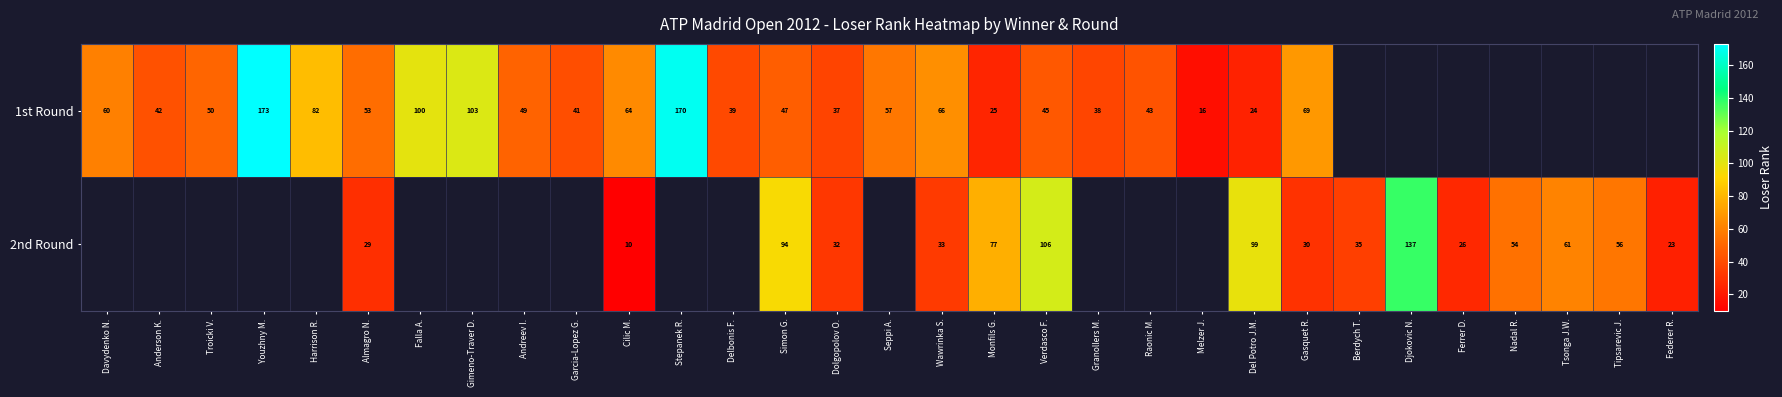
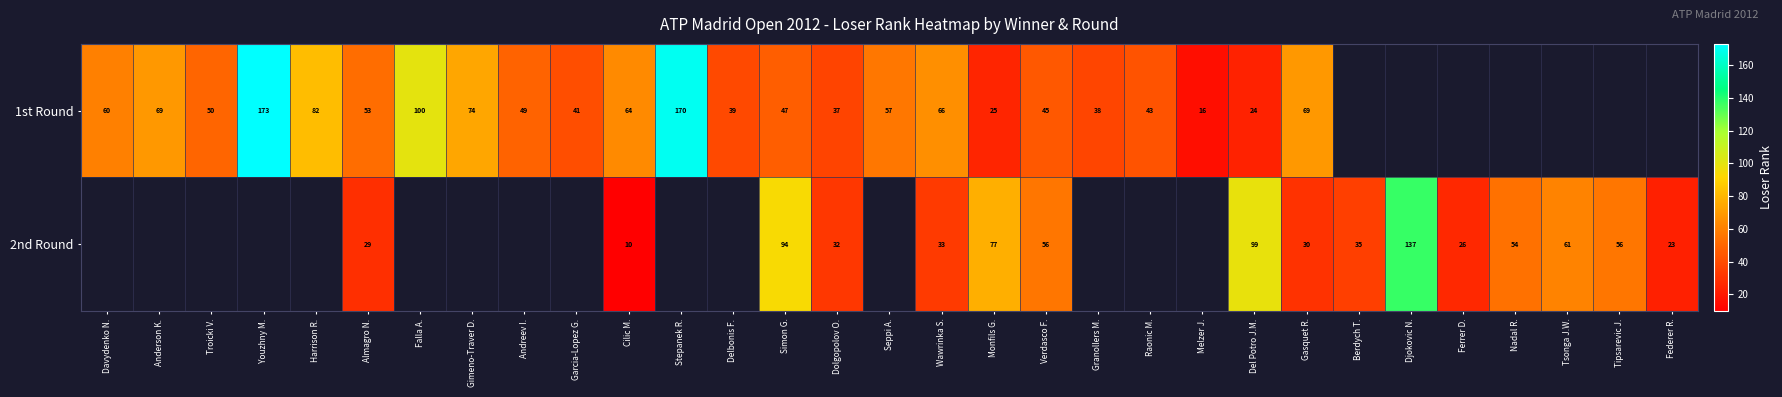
  {
    "1st Round": {
      "Davydenko N.": 60,
-     "Anderson K.": 42,
+     "Anderson K.": 69,
      "Troicki V.": 50,
      "Youzhny M.": 173,
      "Harrison R.": 82,
      "Almagro N.": 53,
      "Falla A.": 100,
-     "Gimeno-Traver D.": 103,
+     "Gimeno-Traver D.": 74,
      "Andreev I.": 49,
      "Garcia-Lopez G.": 41,
      "Cilic M.": 64,
      "Stepanek R.": 170,
      "Delbonis F.": 39,
      "Simon G.": 47,
      "Dolgopolov O.": 37,
      "Seppi A.": 57,
      "Wawrinka S.": 66,
      "Monfils G.": 25,
      "Verdasco F.": 45,
      "Granollers M.": 38,
      "Raonic M.": 43,
      "Melzer J.": 16,
      "Del Potro J.M.": 24,
      "Gasquet R.": 69
    },
    "2nd Round": {
      "Almagro N.": 29,
      "Cilic M.": 10,
      "Simon G.": 94,
      "Dolgopolov O.": 32,
      "Wawrinka S.": 33,
      "Monfils G.": 77,
-     "Verdasco F.": 106,
+     "Verdasco F.": 56,
      "Del Potro J.M.": 99,
      "Gasquet R.": 30,
      "Berdych T.": 35,
      "Djokovic N.": 137,
      "Ferrer D.": 26,
      "Nadal R.": 54,
      "Tsonga J.W.": 61,
      "Tipsarevic J.": 56,
      "Federer R.": 23
    }
  }
